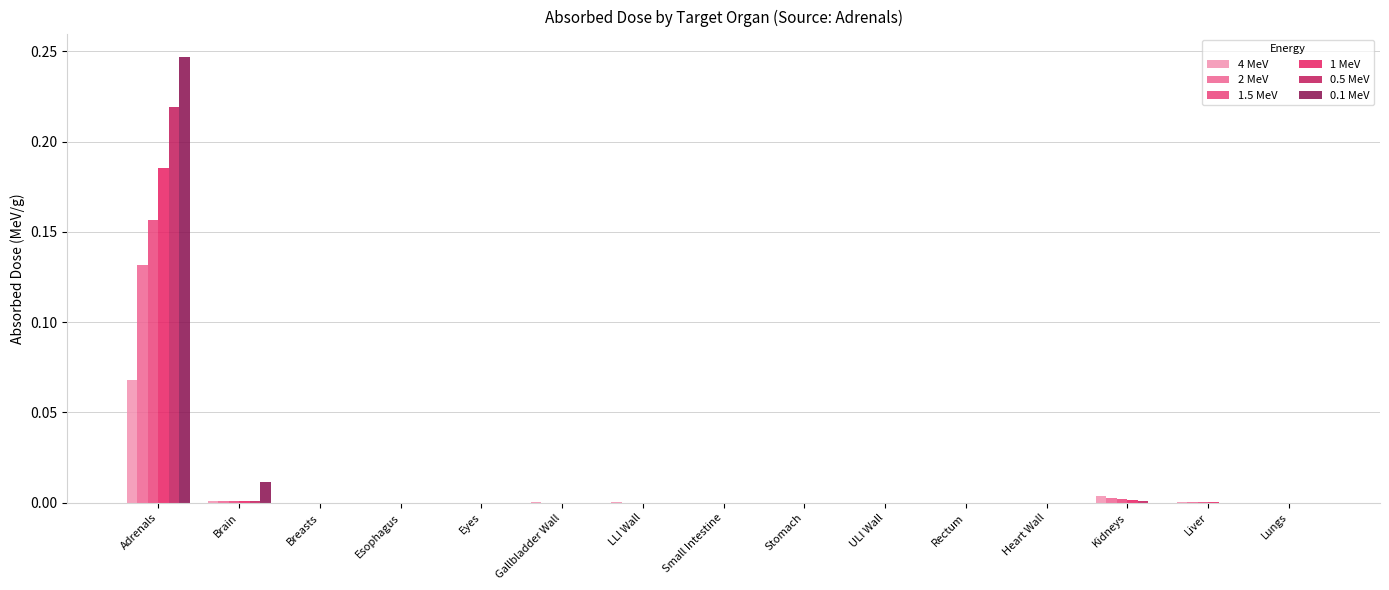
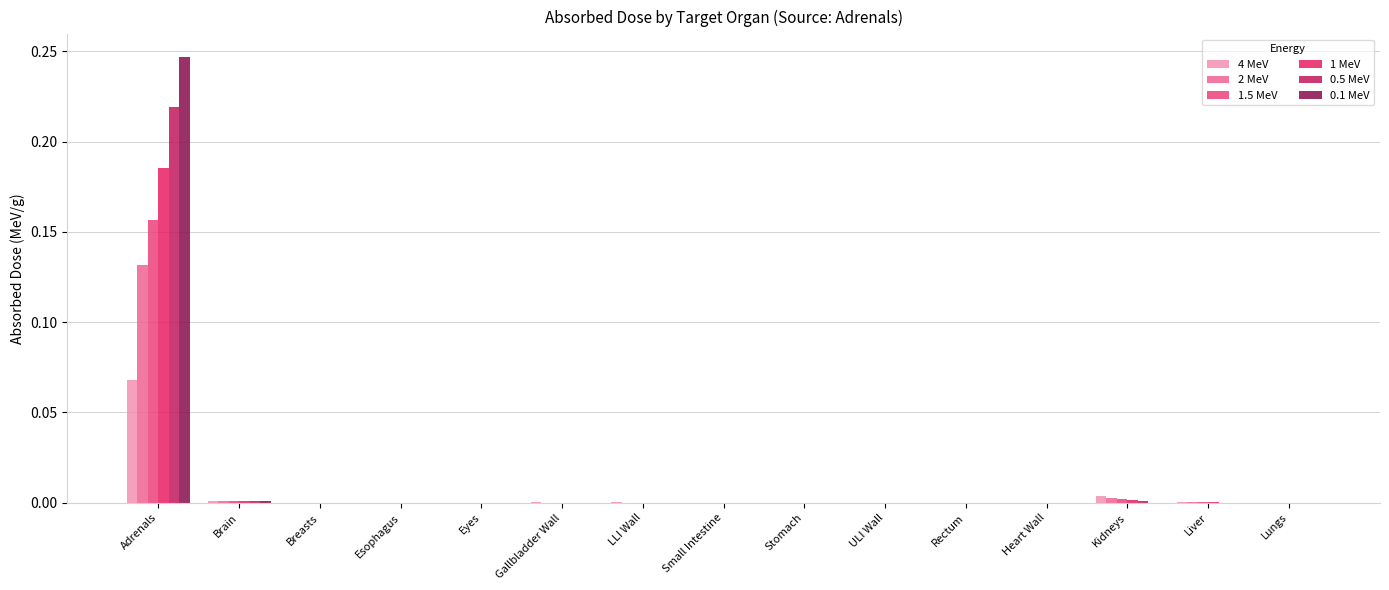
  {
    "0.1 MeV": {
      "Adrenals": 0.247,
-     "Brain": 0.012,
+     "Brain": 0.001,
      "Breasts": 0.000,
      "Esophagus": 0.000,
      "Rectum": 0.000
    }
  }
